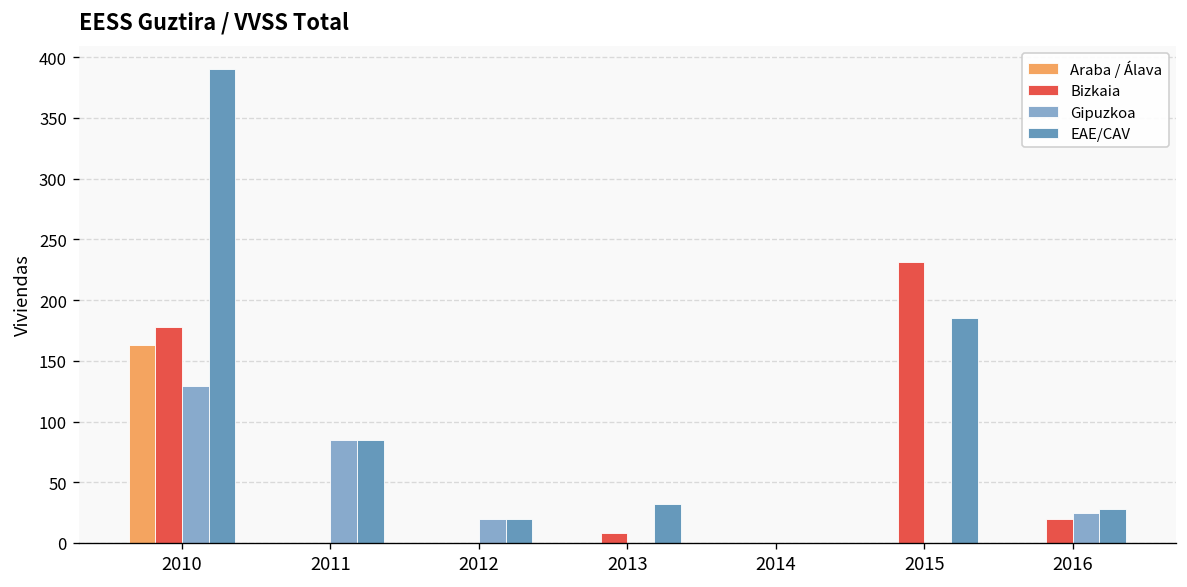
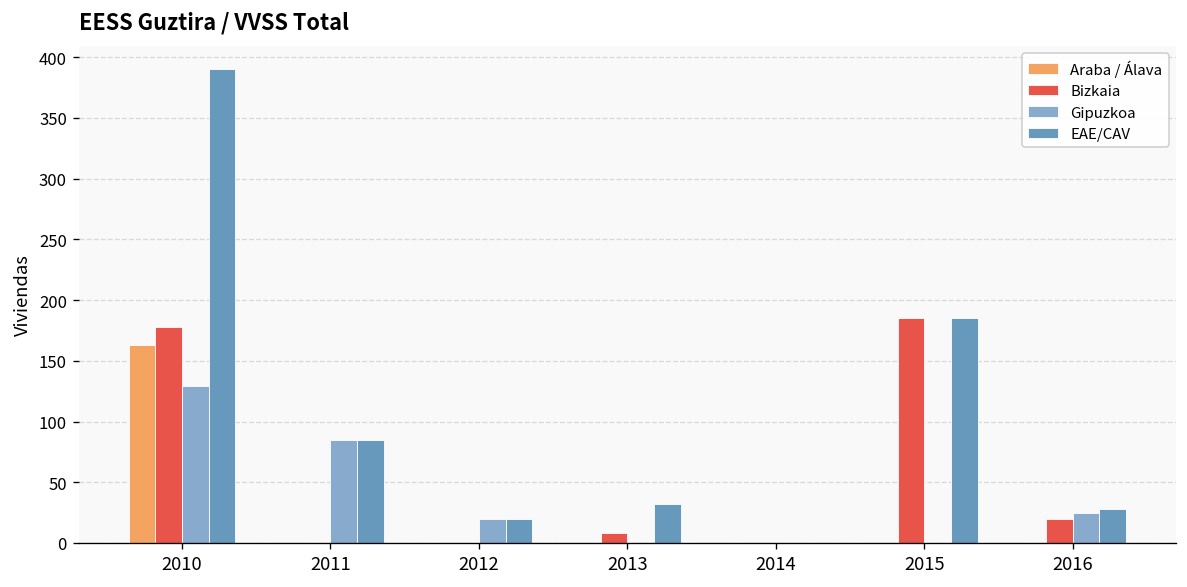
  {
    "Araba / Álava": {
      "2010": 163,
      "2011": 0,
      "2012": 0,
      "2013": 0,
      "2014": 0,
      "2015": 0,
      "2016": 0
    },
    "Bizkaia": {
      "2010": 178,
      "2011": 0,
      "2012": 0,
      "2013": 8,
      "2014": 0,
-     "2015": 231,
+     "2015": 185,
      "2016": 20
    }
  }
